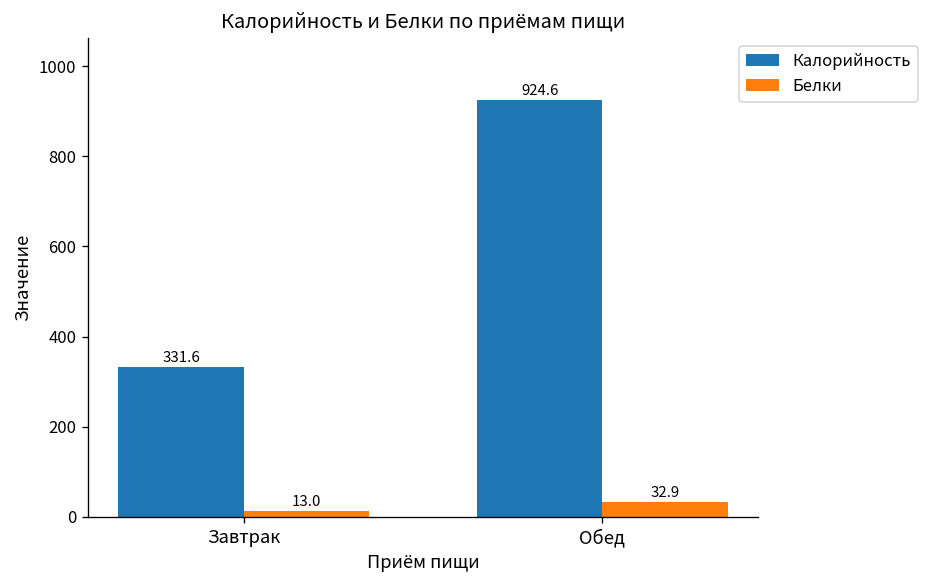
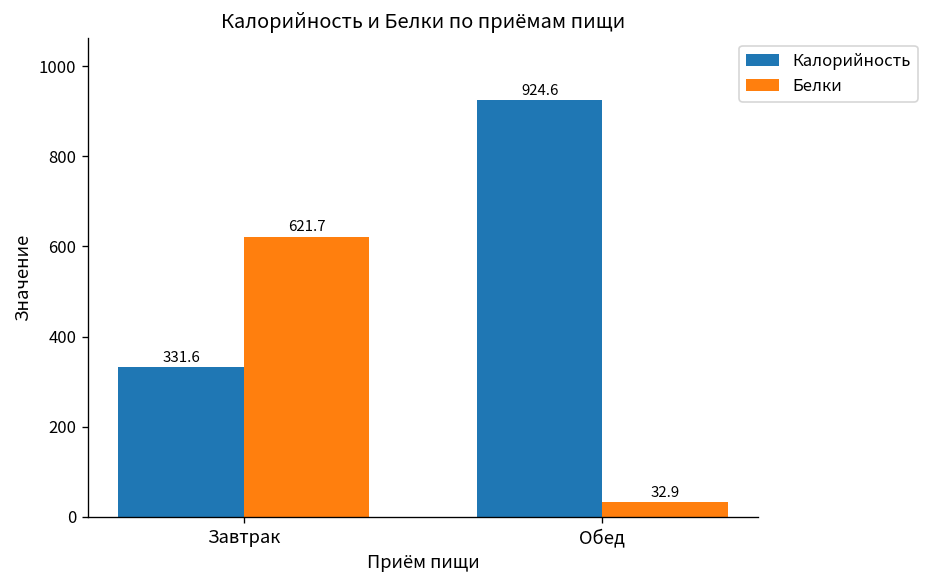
  {
    "Калорийность": {
      "Завтрак": 331.6,
      "Обед": 924.6
    },
    "Белки": {
-     "Завтрак": 13.0,
+     "Завтрак": 621.7,
      "Обед": 32.9
    }
  }
